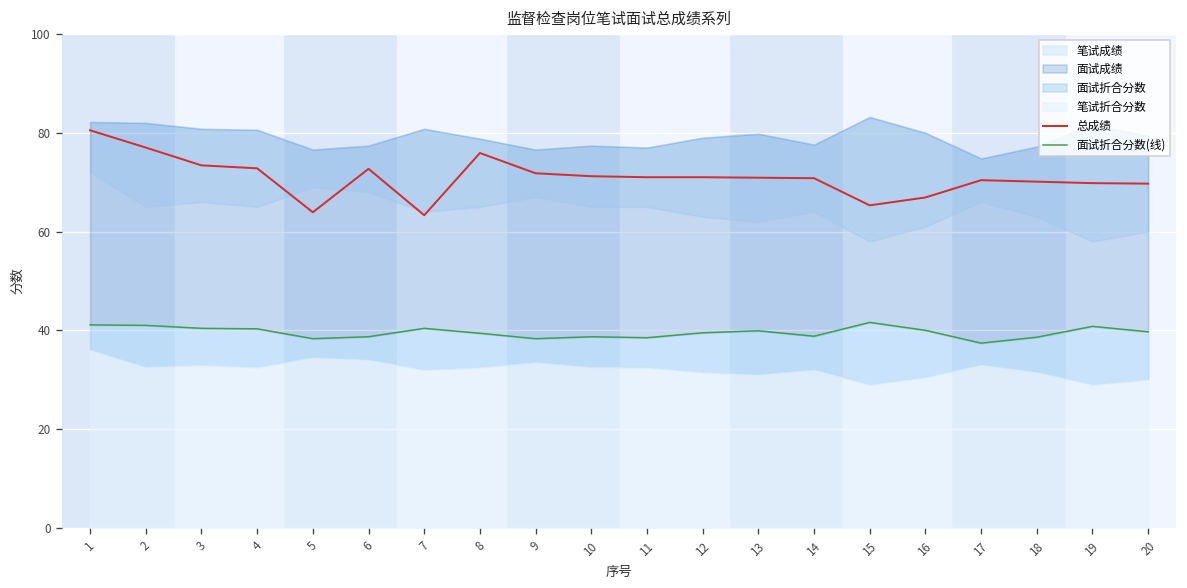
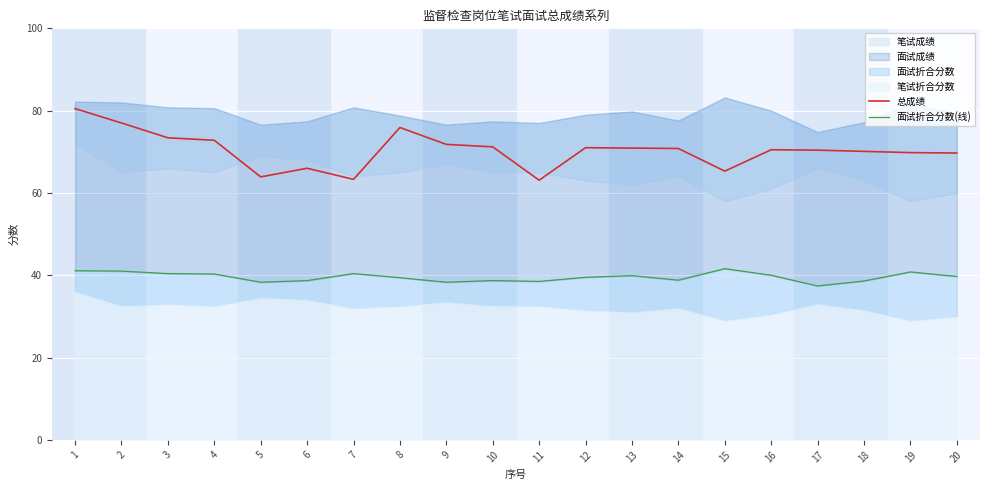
  {
    "总成绩": {
      "1": 81,
      "2": 77,
      "3": 73,
      "4": 73,
      "5": 64,
-     "6": 73,
+     "6": 66,
      "7": 63,
      "8": 76,
      "9": 72,
      "10": 71,
-     "11": 71,
+     "11": 63,
      "12": 71,
      "13": 71,
      "14": 71,
      "15": 65,
-     "16": 67,
+     "16": 71,
      "17": 70,
      "18": 70,
      "19": 70,
      "20": 70
    }
  }
